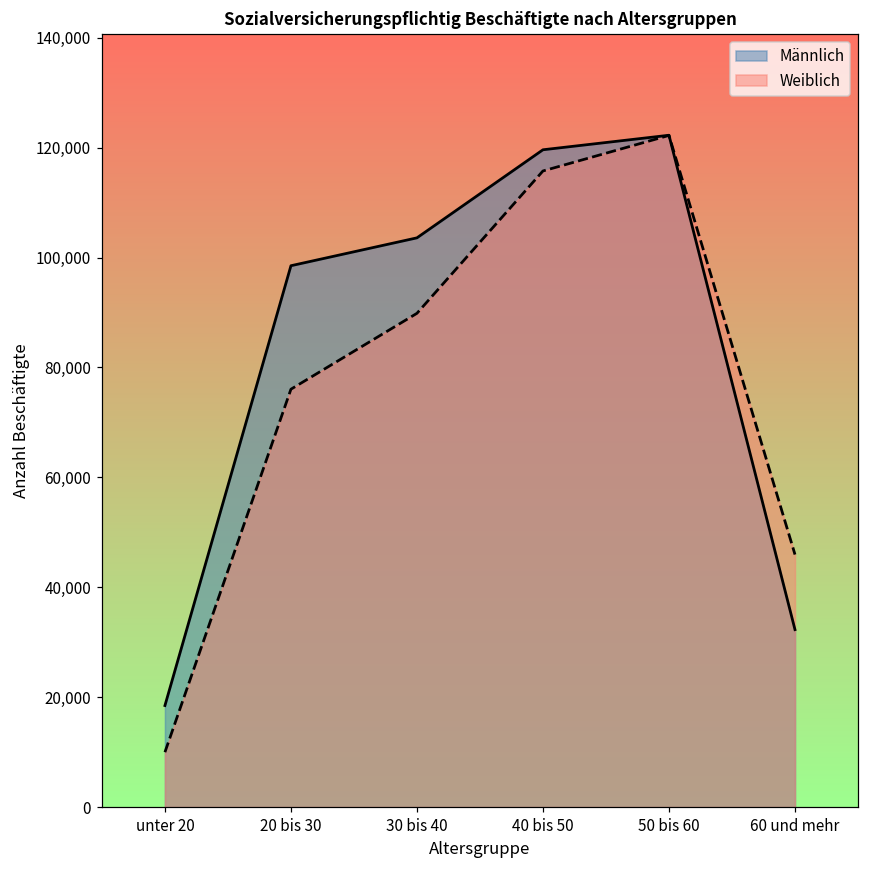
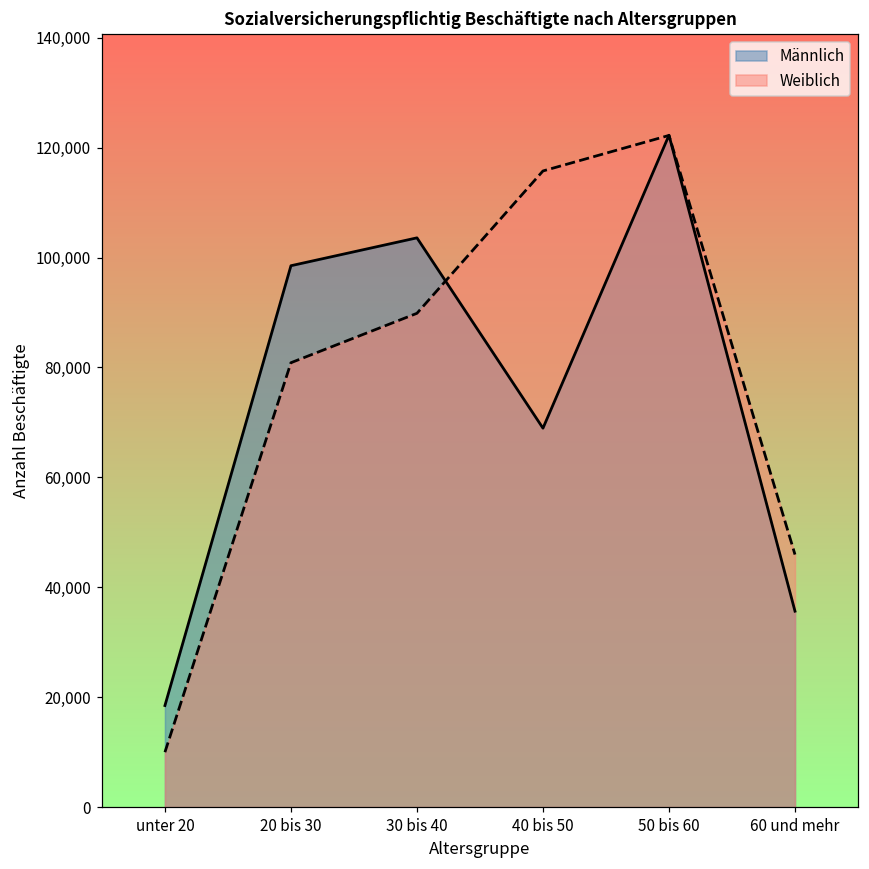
  {
    "Männlich": {
      "unter 20": "18,000",
      "20 bis 30": "99,000",
      "30 bis 40": "104,000",
-     "40 bis 50": "120,000",
-     "60 und mehr": "32,000"
+     "40 bis 50": "69,000",
+     "60 und mehr": "36,000"
    },
    "Weiblich": {
      "unter 20": "10,000",
-     "20 bis 30": "76,000",
+     "20 bis 30": "81,000",
      "30 bis 40": "90,000",
      "40 bis 50": "116,000",
      "60 und mehr": "46,000"
    }
  }
